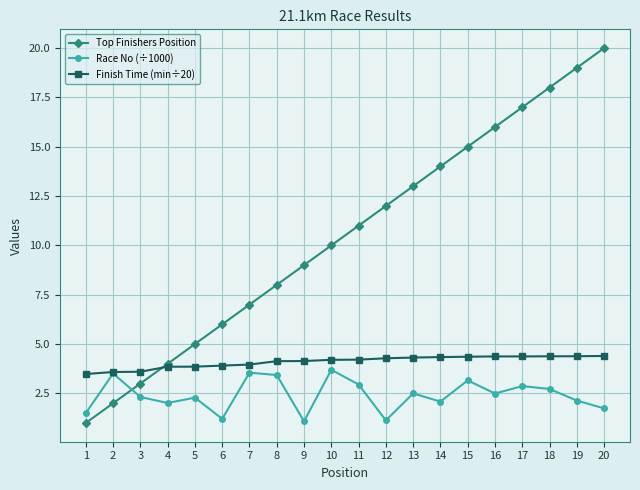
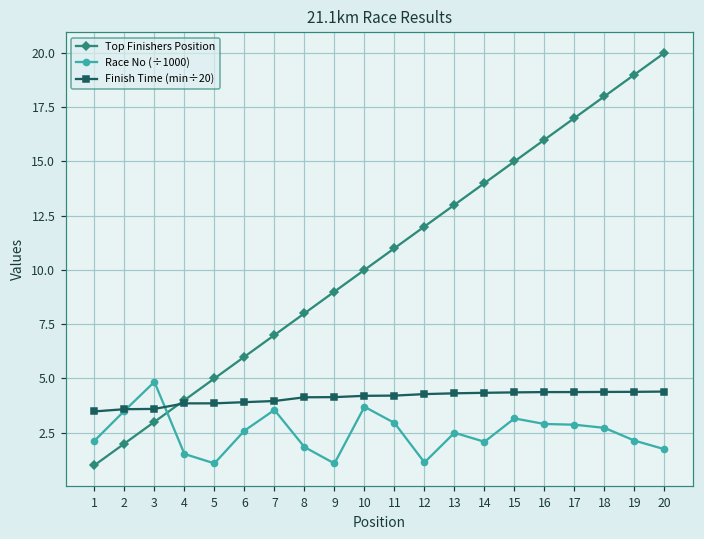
  {
    "Race No (÷1000)": {
-     "1": 1.5,
-     "3": 2.3,
-     "4": 2.0,
-     "5": 2.3,
-     "6": 1.2,
+     "1": 2.1,
+     "3": 4.8,
+     "4": 1.5,
+     "5": 1.1,
+     "6": 2.6,
      "7": 3.5,
-     "8": 3.4,
+     "8": 1.8,
      "9": 1.1,
      "10": 3.7,
      "11": 3.0,
      "12": 1.1,
      "13": 2.5,
      "14": 2.1,
      "15": 3.2,
-     "16": 2.5,
+     "16": 2.9,
      "17": 2.9,
      "18": 2.7,
      "19": 2.1,
      "20": 1.7
    }
  }
